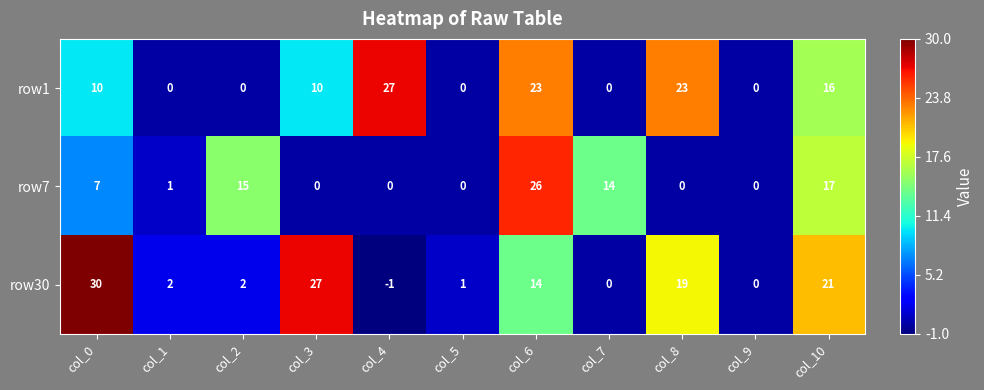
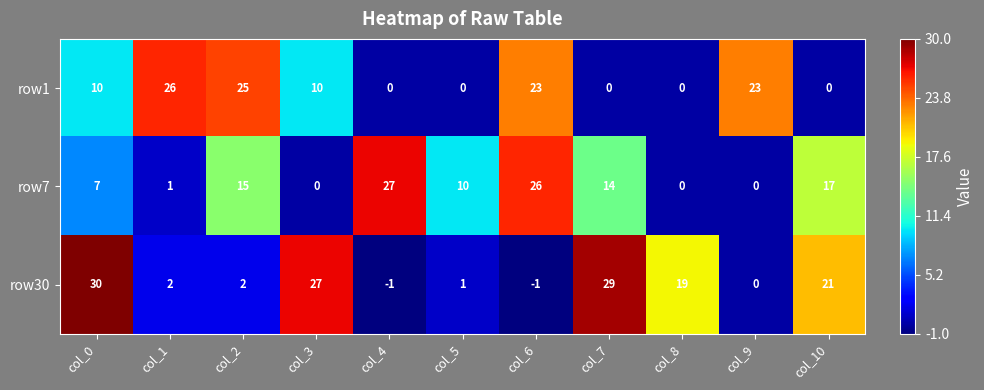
  {
    "row1": {
      "col_0": 10,
-     "col_1": 0,
-     "col_2": 0,
+     "col_1": 26,
+     "col_2": 25,
      "col_3": 10,
-     "col_4": 27,
+     "col_4": 0,
      "col_5": 0,
      "col_6": 23,
      "col_7": 0,
-     "col_8": 23,
-     "col_9": 0,
-     "col_10": 16
+     "col_8": 0,
+     "col_9": 23,
+     "col_10": 0
    },
    "row7": {
      "col_0": 7,
      "col_1": 1,
      "col_2": 15,
      "col_3": 0,
-     "col_4": 0,
-     "col_5": 0,
+     "col_4": 27,
+     "col_5": 10,
      "col_6": 26,
      "col_7": 14,
      "col_8": 0,
      "col_9": 0,
      "col_10": 17
    },
    "row30": {
      "col_0": 30,
      "col_1": 2,
      "col_2": 2,
      "col_3": 27,
      "col_4": -1,
      "col_5": 1,
-     "col_6": 14,
-     "col_7": 0,
+     "col_6": -1,
+     "col_7": 29,
      "col_8": 19,
      "col_9": 0,
      "col_10": 21
    }
  }
